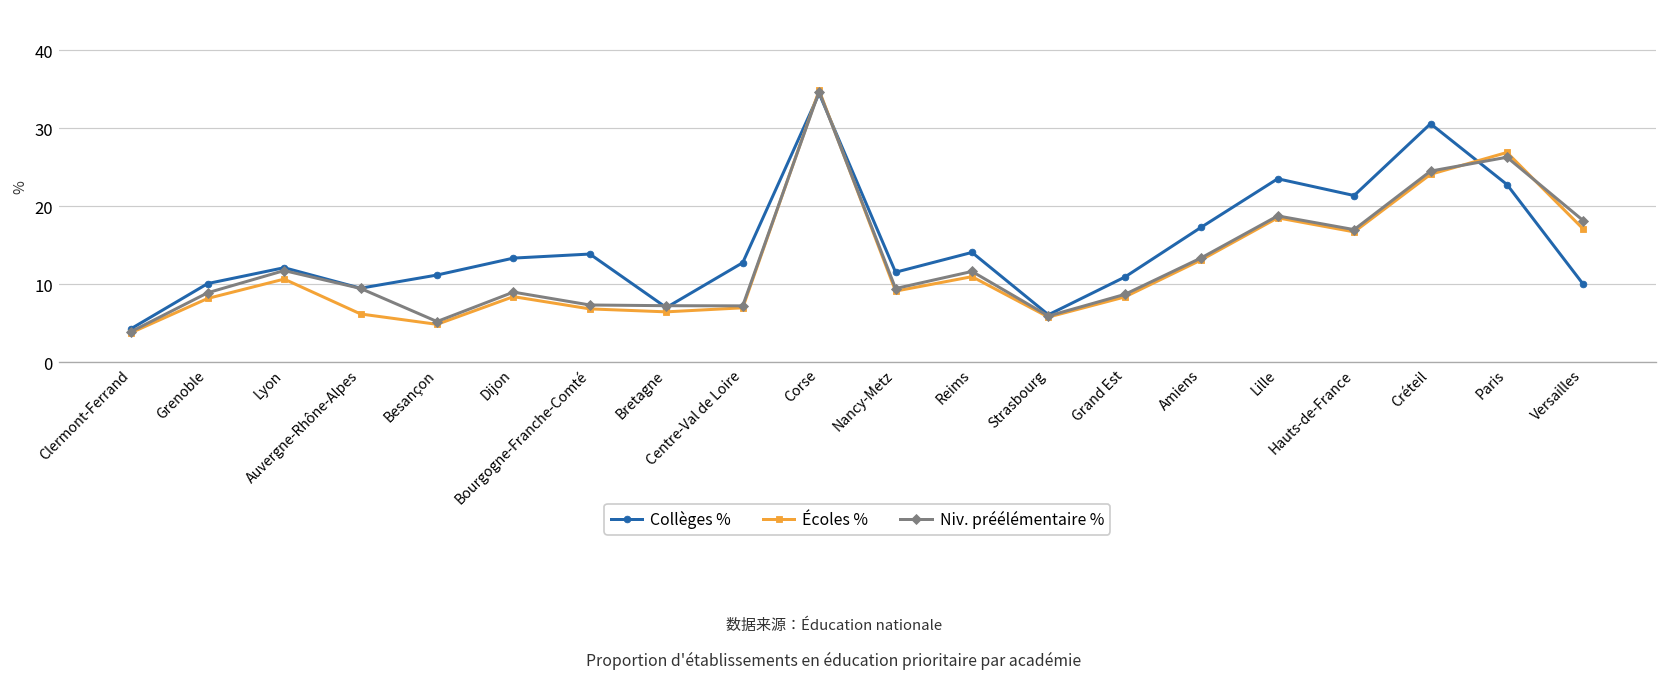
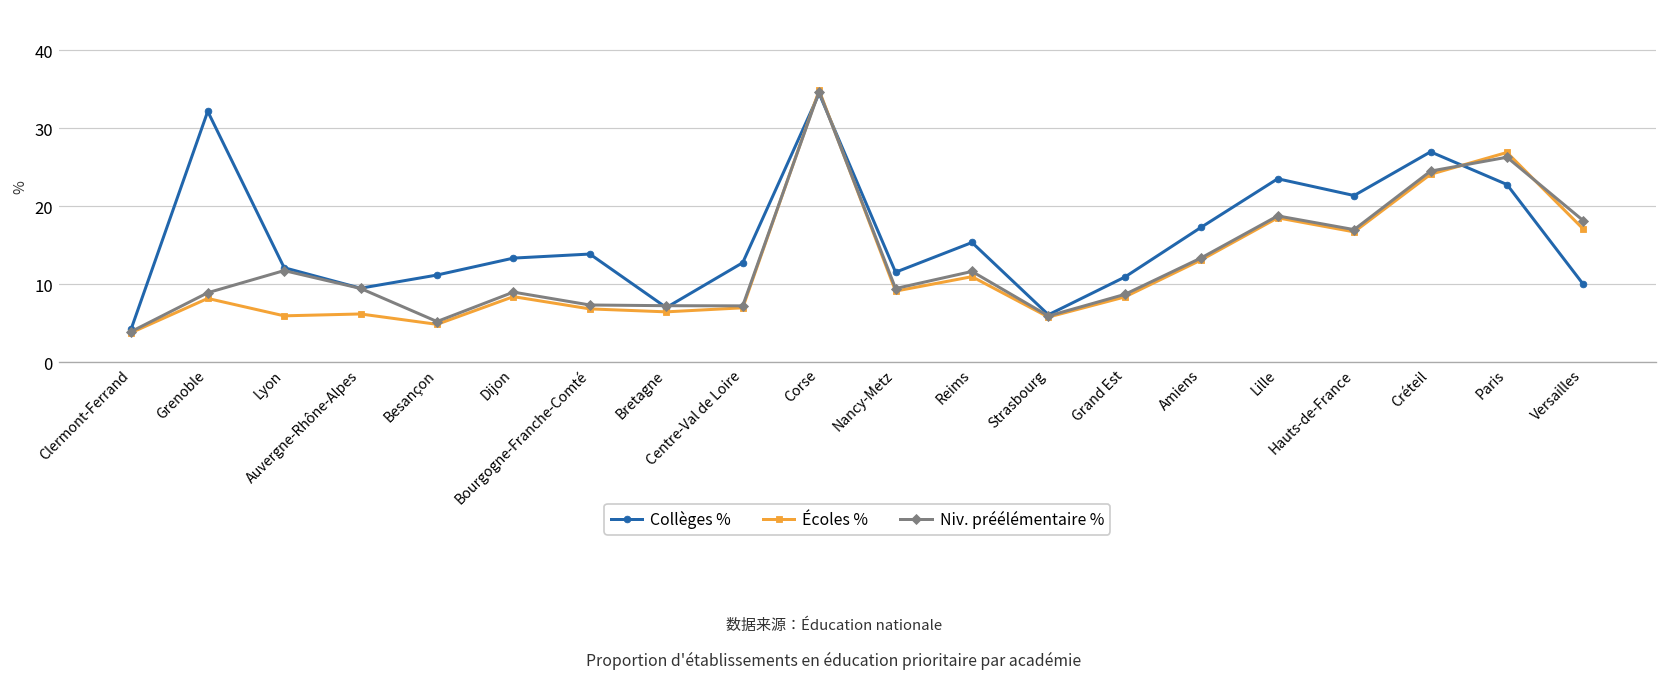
  {
    "Collèges %": {
-     "Grenoble": 10,
+     "Grenoble": 32,
      "Besançon": 11,
      "Dijon": 13,
      "Bourgogne-Franche-Comté": 14,
      "Centre-Val de Loire": 13,
      "Nancy-Metz": 12,
-     "Reims": 14,
+     "Reims": 15,
      "Grand Est": 11,
      "Amiens": 17,
      "Lille": 24,
      "Hauts-de-France": 21,
-     "Créteil": 31,
+     "Créteil": 27,
      "Paris": 23,
      "Versailles": 10
    },
    "Écoles %": {
      "Grenoble": 8,
-     "Lyon": 11,
+     "Lyon": 6,
      "Auvergne-Rhône-Alpes": 6,
      "Dijon": 8,
      "Bourgogne-Franche-Comté": 7,
      "Bretagne": 6,
      "Reims": 11,
      "Créteil": 24,
      "Paris": 27,
      "Versailles": 17
    },
    "Niv. préélémentaire %": {
      "Grenoble": 9,
      "Dijon": 9,
      "Bourgogne-Franche-Comté": 7,
      "Reims": 12,
      "Créteil": 25,
      "Paris": 26,
      "Versailles": 18
    }
  }
